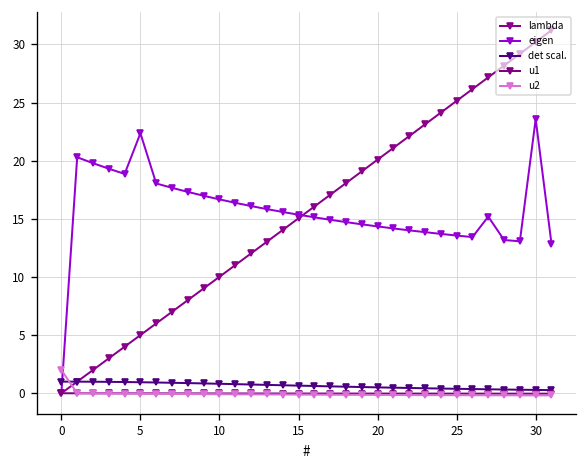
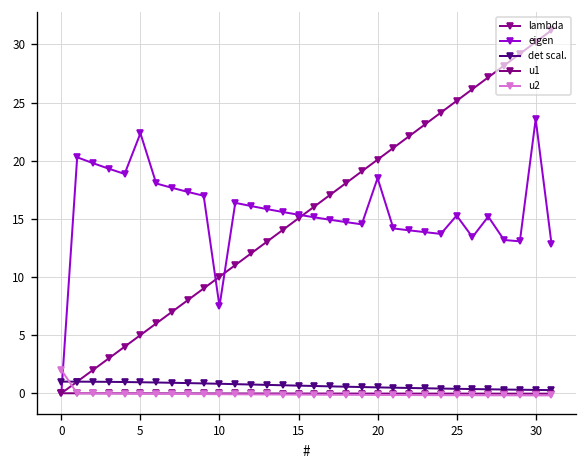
  {
    "eigen": {
      "5": 22,
-     "10": 17,
+     "10": 7,
      "15": 15,
-     "20": 14,
-     "25": 14,
+     "20": 18,
+     "25": 15,
      "30": 24
    },
    "u2": {
      "0": 2
    }
  }
